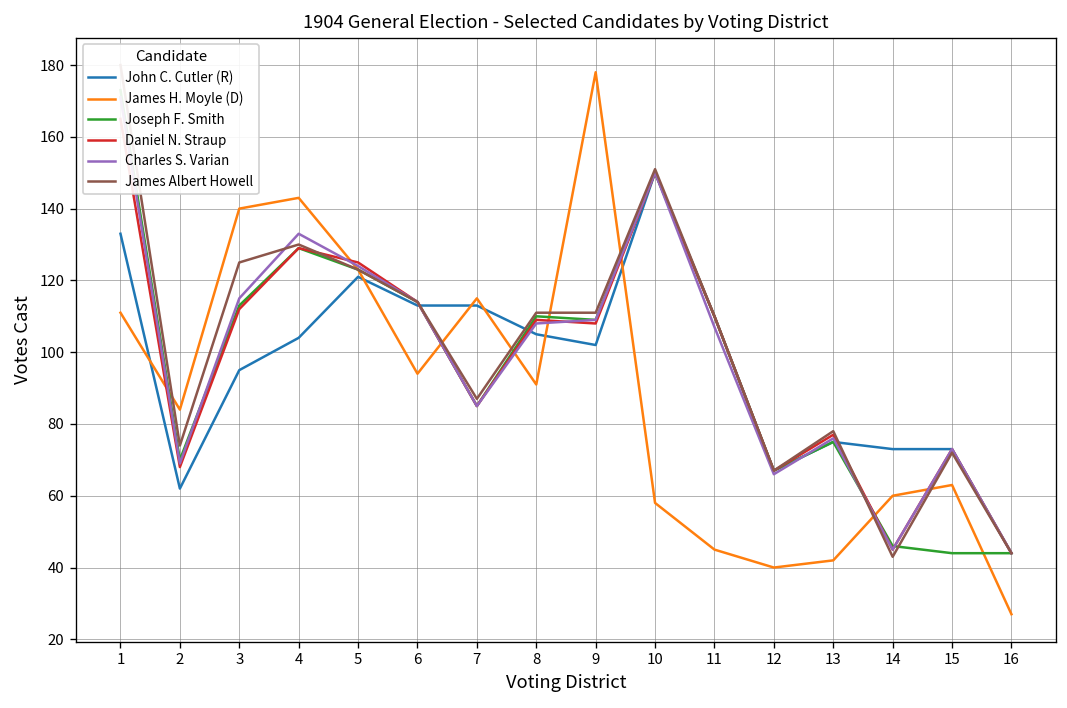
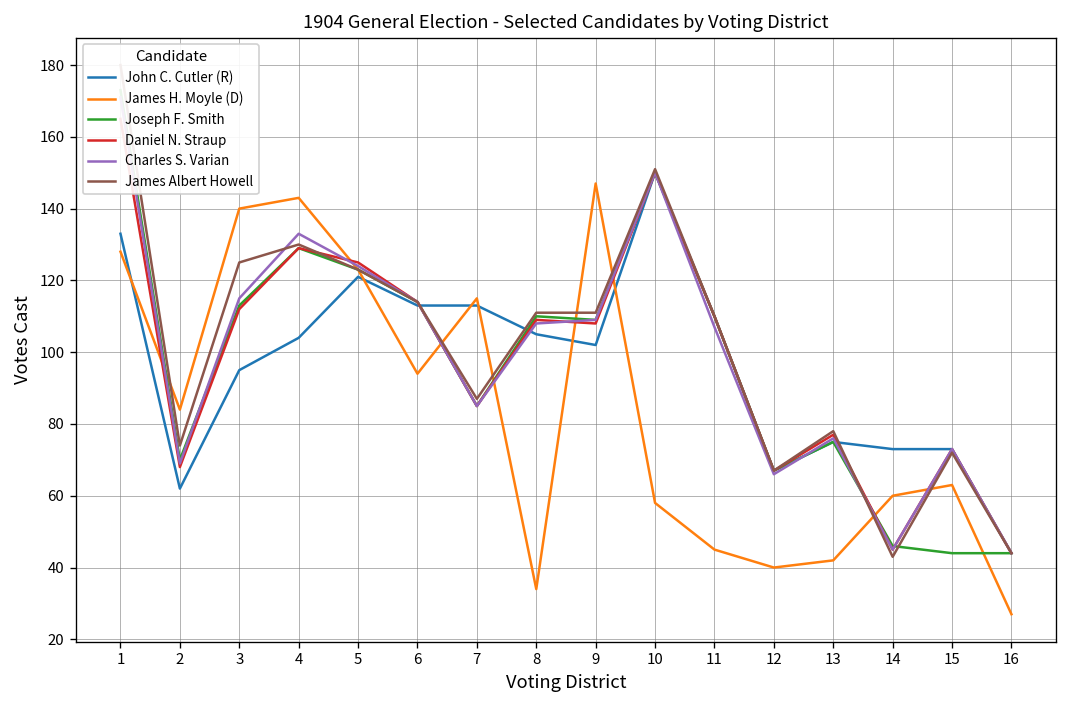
  {
    "John C. Cutler (R)": {
      "1": 133,
      "2": 62,
      "3": 95,
      "4": 104,
      "5": 121,
      "6": 113,
      "7": 113,
      "8": 105,
      "9": 102,
      "14": 73
    },
    "James H. Moyle (D)": {
-     "1": 111,
+     "1": 128,
      "2": 84,
      "3": 140,
      "4": 143,
      "6": 94,
      "7": 115,
-     "8": 91,
-     "9": 178,
+     "8": 34,
+     "9": 147,
      "10": 58,
      "11": 45,
      "12": 40,
      "13": 42,
      "14": 60,
      "15": 63,
      "16": 27
    },
    "Joseph F. Smith": {
      "2": 70,
      "3": 113,
      "8": 110,
      "14": 46,
      "15": 44
    },
    "Daniel N. Straup": {
      "2": 68,
      "3": 112,
      "5": 125,
      "8": 109,
      "9": 108,
      "13": 77
    },
    "Charles S. Varian": {
      "2": 69,
      "3": 115,
      "4": 133,
      "5": 124,
      "8": 108,
      "11": 107,
      "12": 66,
      "13": 76
    },
    "James Albert Howell": {
      "2": 74,
      "3": 125,
      "4": 130,
      "7": 87,
      "8": 111,
      "9": 111,
      "10": 151,
      "13": 78,
      "14": 43,
      "15": 72
    }
  }
